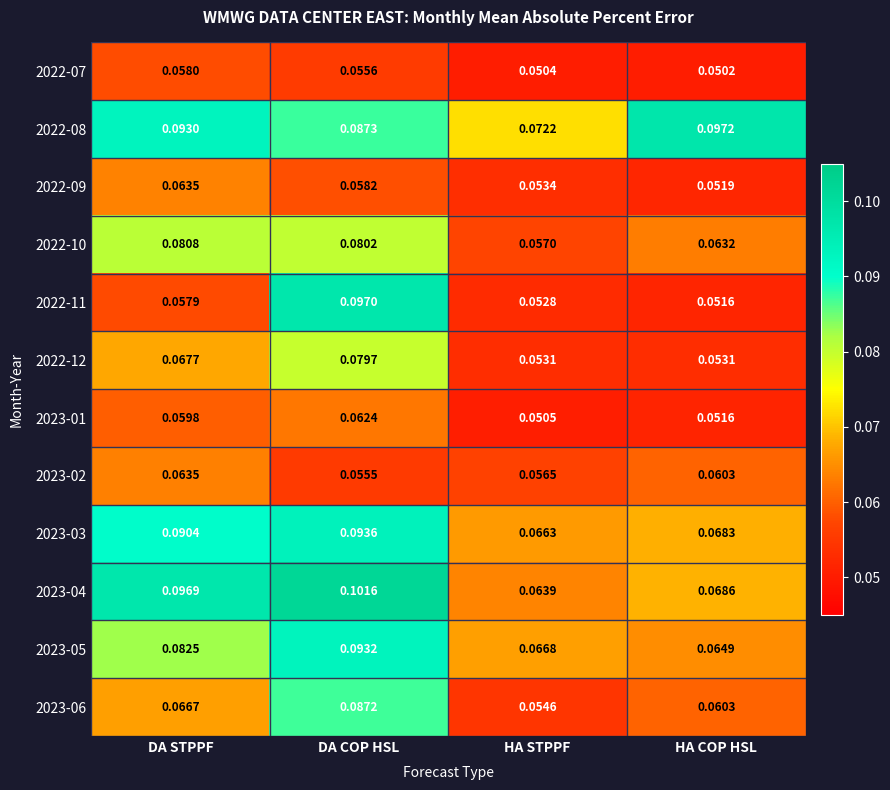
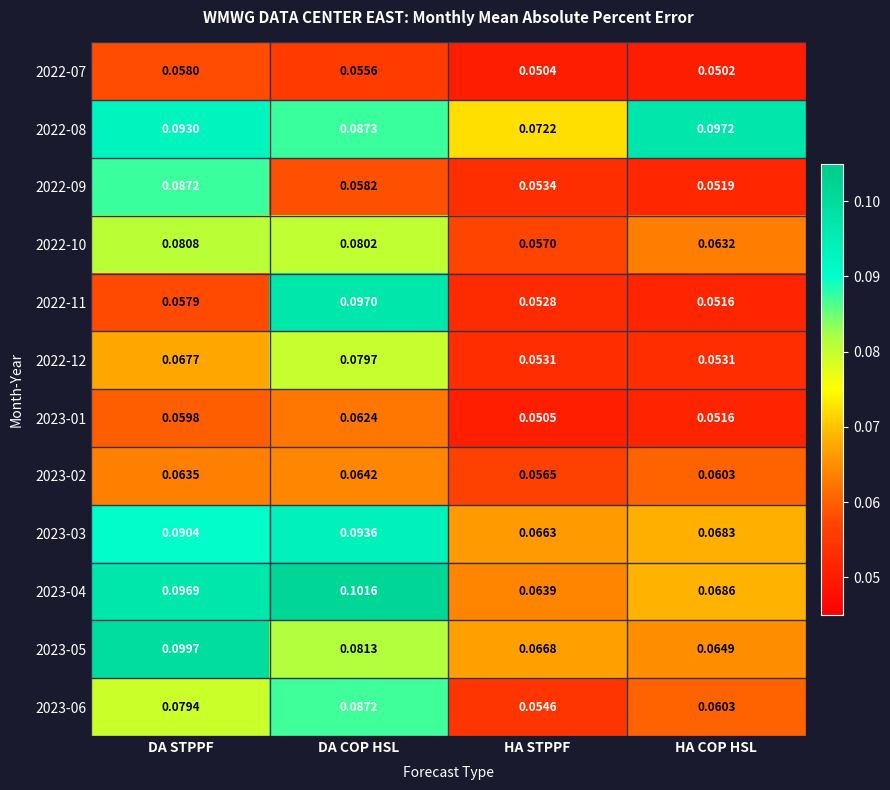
  {
    "2022-07": {
      "DA STPPF": 0.0580,
      "DA COP HSL": 0.0556,
      "HA STPPF": 0.0504,
      "HA COP HSL": 0.0502
    },
    "2022-08": {
      "DA STPPF": 0.0930,
      "DA COP HSL": 0.0873,
      "HA STPPF": 0.0722,
      "HA COP HSL": 0.0972
    },
    "2022-09": {
-     "DA STPPF": 0.0635,
+     "DA STPPF": 0.0872,
      "DA COP HSL": 0.0582,
      "HA STPPF": 0.0534,
      "HA COP HSL": 0.0519
    },
    "2022-10": {
      "DA STPPF": 0.0808,
      "DA COP HSL": 0.0802,
      "HA STPPF": 0.0570,
      "HA COP HSL": 0.0632
    },
    "2022-11": {
      "DA STPPF": 0.0579,
      "DA COP HSL": 0.0970,
      "HA STPPF": 0.0528,
      "HA COP HSL": 0.0516
    },
    "2022-12": {
      "DA STPPF": 0.0677,
      "DA COP HSL": 0.0797,
      "HA STPPF": 0.0531,
      "HA COP HSL": 0.0531
    },
    "2023-01": {
      "DA STPPF": 0.0598,
      "DA COP HSL": 0.0624,
      "HA STPPF": 0.0505,
      "HA COP HSL": 0.0516
    },
    "2023-02": {
      "DA STPPF": 0.0635,
-     "DA COP HSL": 0.0555,
+     "DA COP HSL": 0.0642,
      "HA STPPF": 0.0565,
      "HA COP HSL": 0.0603
    },
    "2023-03": {
      "DA STPPF": 0.0904,
      "DA COP HSL": 0.0936,
      "HA STPPF": 0.0663,
      "HA COP HSL": 0.0683
    },
    "2023-04": {
      "DA STPPF": 0.0969,
      "DA COP HSL": 0.1016,
      "HA STPPF": 0.0639,
      "HA COP HSL": 0.0686
    },
    "2023-05": {
-     "DA STPPF": 0.0825,
-     "DA COP HSL": 0.0932,
+     "DA STPPF": 0.0997,
+     "DA COP HSL": 0.0813,
      "HA STPPF": 0.0668,
      "HA COP HSL": 0.0649
    },
    "2023-06": {
-     "DA STPPF": 0.0667,
+     "DA STPPF": 0.0794,
      "DA COP HSL": 0.0872,
      "HA STPPF": 0.0546,
      "HA COP HSL": 0.0603
    }
  }
